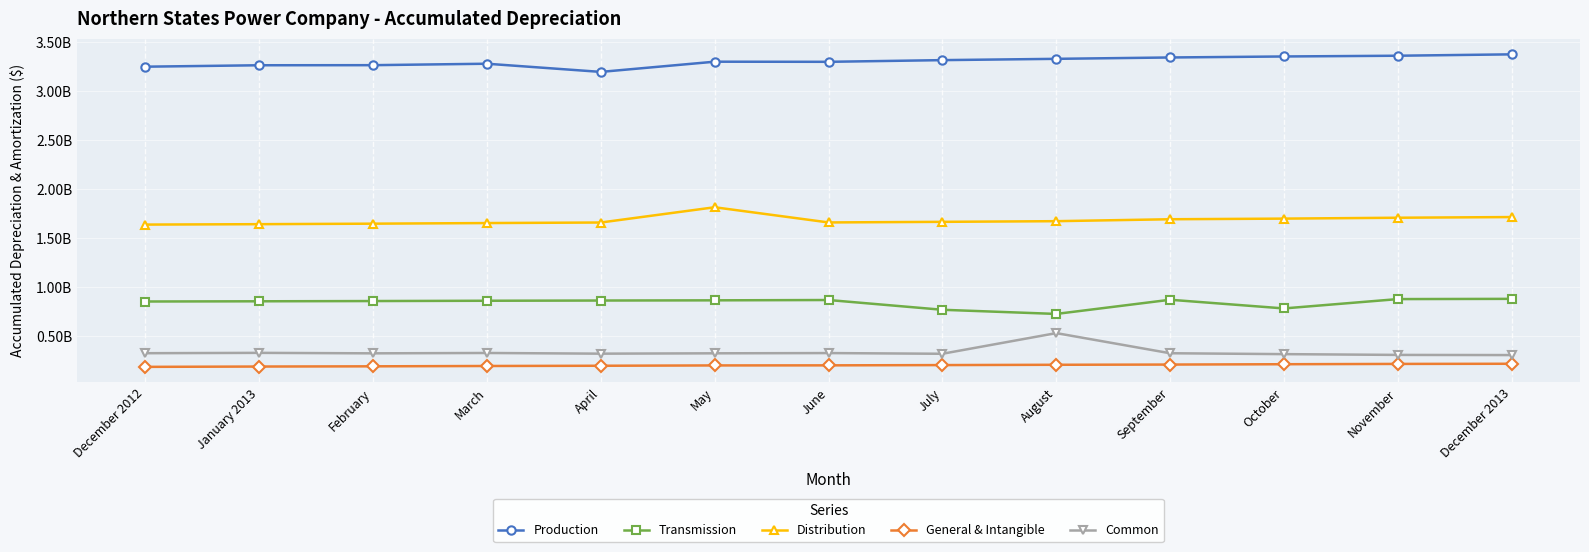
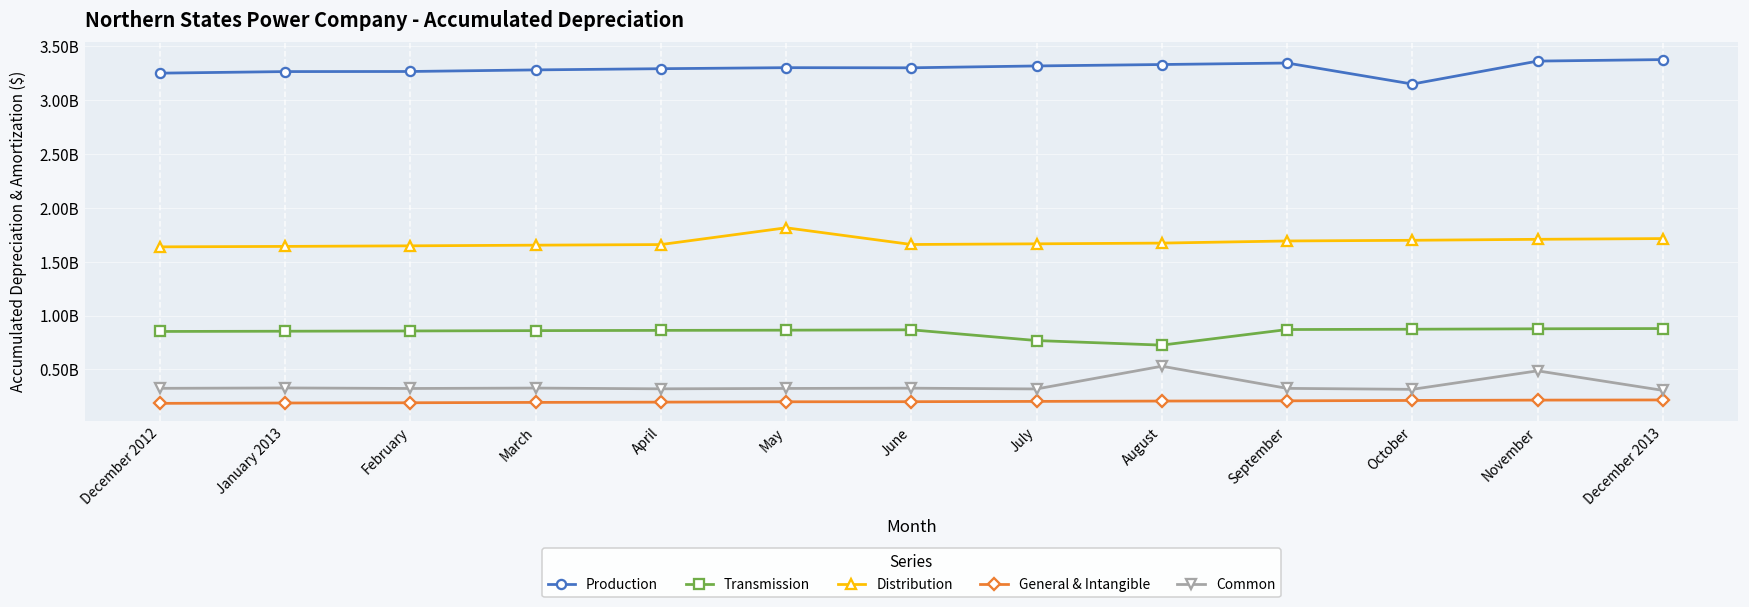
  {
    "Production": {
      "December 2012": 3300000000,
      "January 2013": 3300000000,
      "February": 3300000000,
      "March": 3300000000,
-     "April": 3200000000,
+     "April": 3300000000,
      "May": 3300000000,
      "June": 3300000000,
      "July": 3300000000,
      "August": 3300000000,
      "September": 3300000000,
-     "October": 3400000000,
+     "October": 3100000000,
      "November": 3400000000,
      "December 2013": 3400000000
    },
    "Transmission": {
      "December 2012": 900000000,
      "January 2013": 900000000,
      "February": 900000000,
      "March": 900000000,
      "April": 900000000,
      "May": 900000000,
      "June": 900000000,
      "July": 800000000,
      "August": 700000000,
      "September": 900000000,
-     "October": 800000000,
+     "October": 900000000,
      "November": 900000000,
      "December 2013": 900000000
    },
    "Distribution": {
      "December 2012": 1600000000,
      "January 2013": 1600000000,
      "February": 1600000000,
      "March": 1700000000,
      "April": 1700000000,
      "May": 1800000000,
      "June": 1700000000,
      "July": 1700000000,
      "August": 1700000000,
      "September": 1700000000,
      "October": 1700000000,
      "November": 1700000000,
      "December 2013": 1700000000
    },
    "General & Intangible": {
      "December 2012": 200000000,
      "January 2013": 200000000,
      "February": 200000000,
      "March": 200000000,
      "April": 200000000,
      "May": 200000000,
      "June": 200000000,
      "July": 200000000,
      "August": 200000000,
      "September": 200000000,
      "October": 200000000,
      "November": 200000000,
      "December 2013": 200000000
    },
    "Common": {
      "December 2012": 300000000,
      "January 2013": 300000000,
      "February": 300000000,
      "March": 300000000,
      "April": 300000000,
      "May": 300000000,
      "June": 300000000,
      "July": 300000000,
      "August": 500000000,
      "September": 300000000,
      "October": 300000000,
-     "November": 300000000,
+     "November": 500000000,
      "December 2013": 300000000
    }
  }
